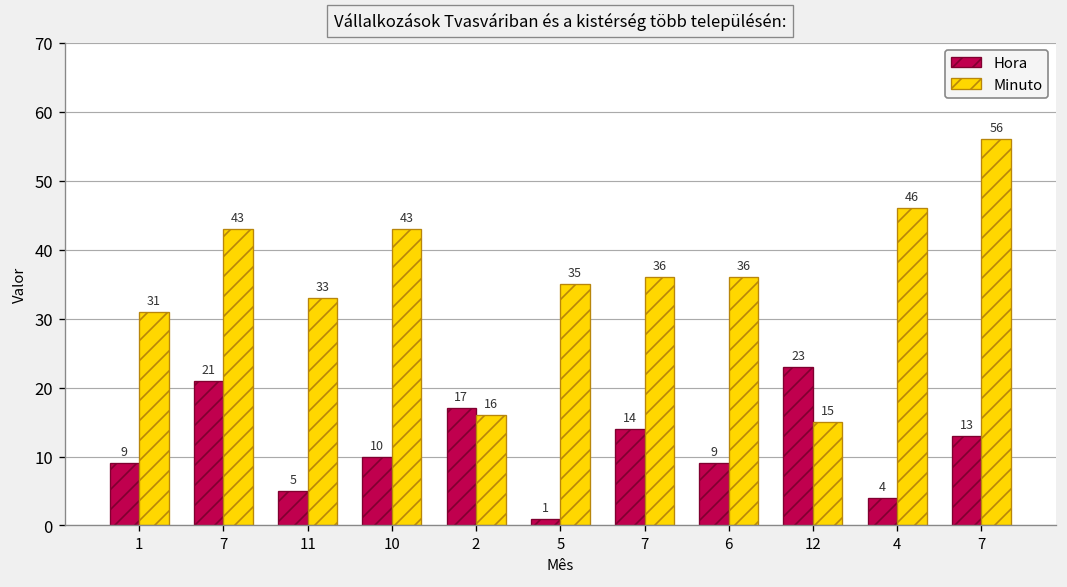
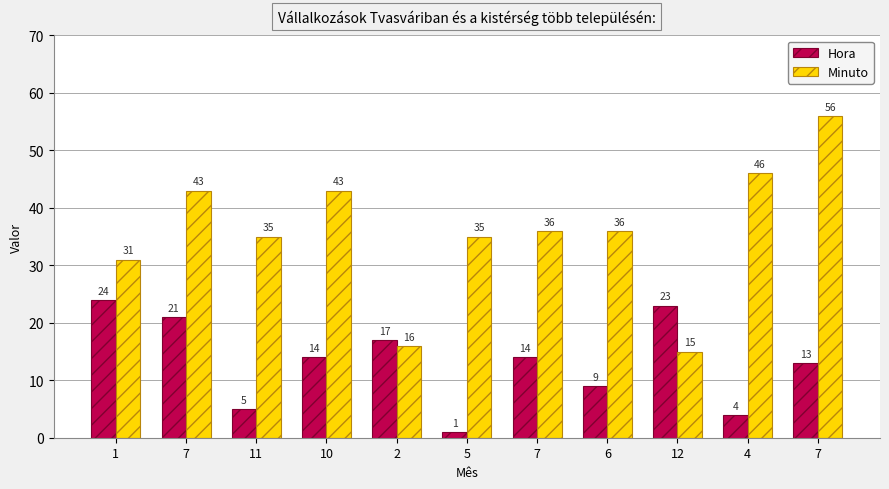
  {
    "Hora": {
-     "1": 9,
+     "1": 24,
      "11": 5,
-     "10": 10,
+     "10": 14,
      "2": 17,
      "5": 1,
      "6": 9,
      "12": 23,
      "4": 4
    },
    "Minuto": {
      "1": 31,
-     "11": 33,
+     "11": 35,
      "10": 43,
      "2": 16,
      "5": 35,
      "6": 36,
      "12": 15,
      "4": 46
    }
  }
